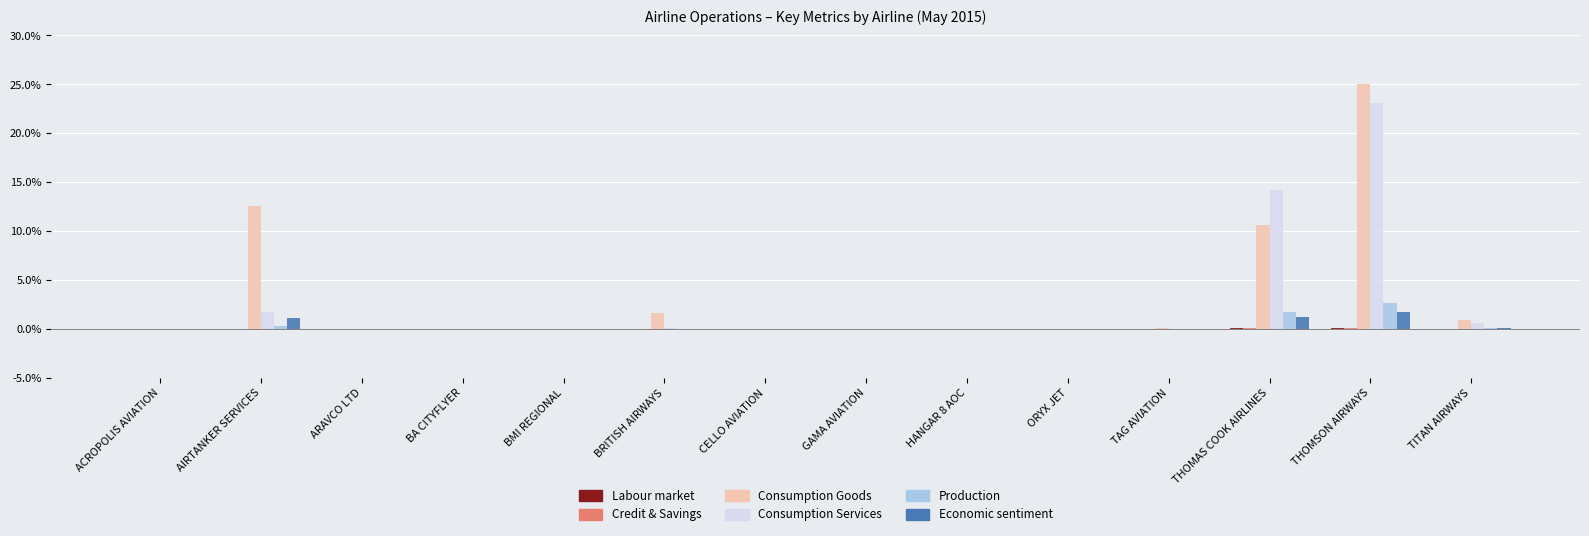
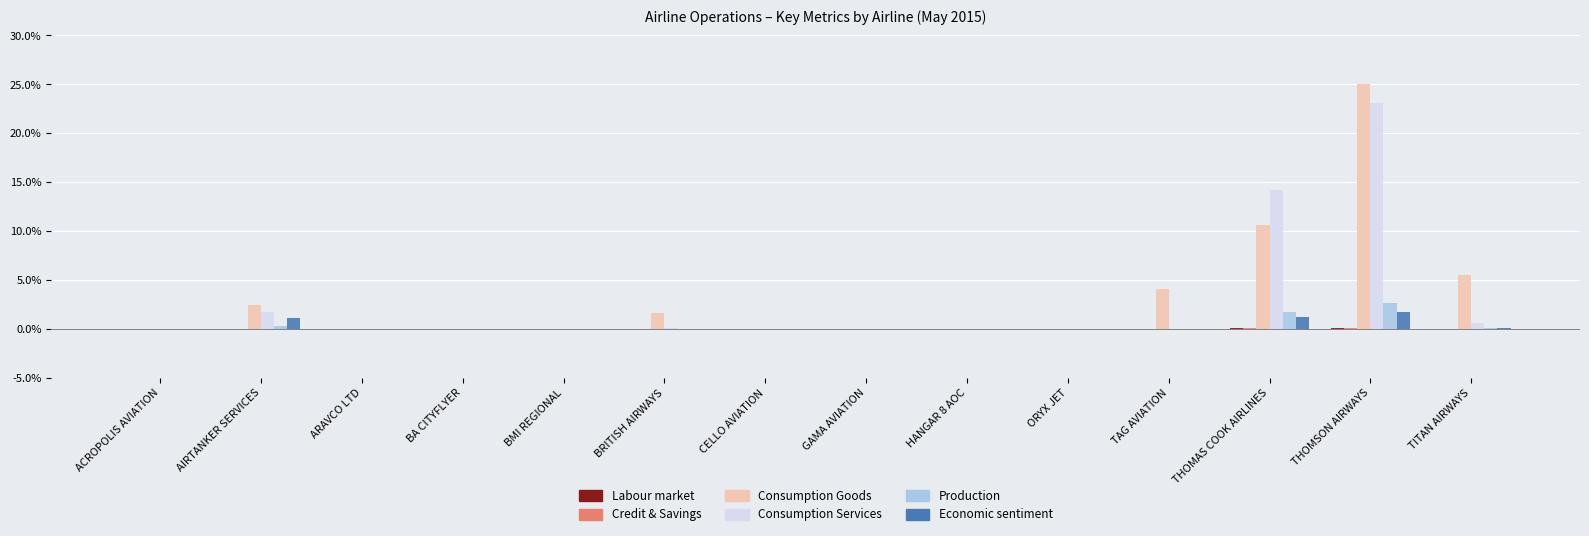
  {
    "Consumption Goods": {
-     "AIRTANKER SERVICES": "13%",
+     "AIRTANKER SERVICES": "2%",
      "BRITISH AIRWAYS": "2%",
-     "TAG AVIATION": "0%",
+     "TAG AVIATION": "4%",
      "THOMAS COOK AIRLINES": "11%",
      "THOMSON AIRWAYS": "25%",
-     "TITAN AIRWAYS": "1%"
+     "TITAN AIRWAYS": "5%"
    },
    "Economic sentiment": {
      "AIRTANKER SERVICES": "1%",
      "THOMAS COOK AIRLINES": "1%",
      "THOMSON AIRWAYS": "2%"
    }
  }
